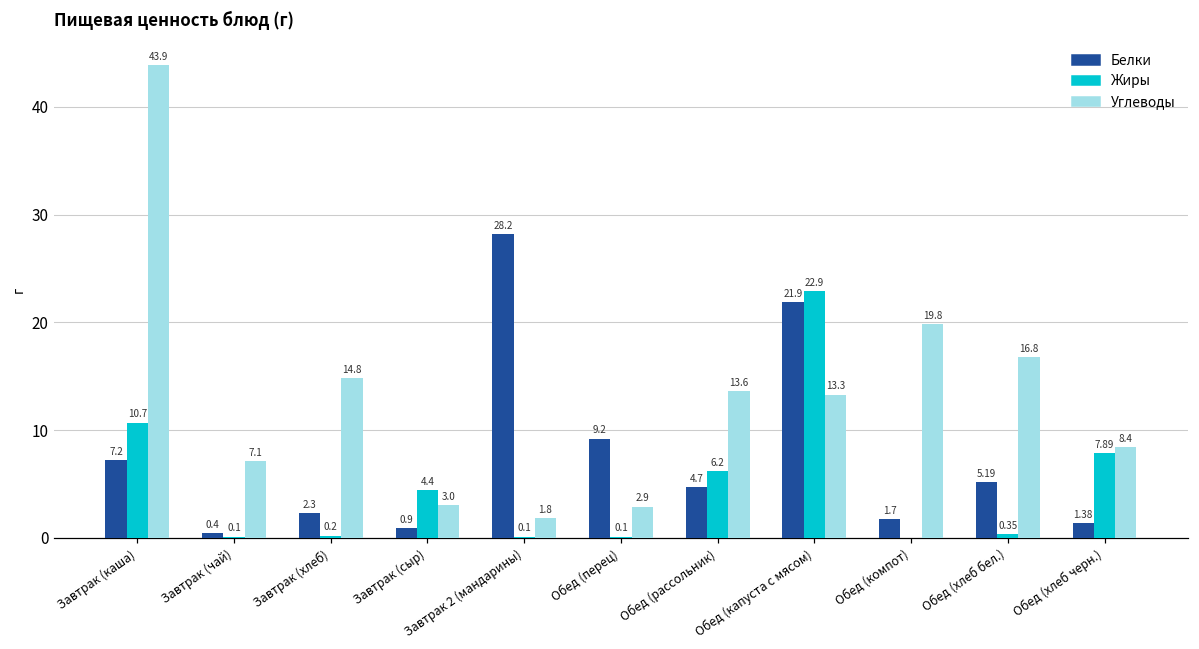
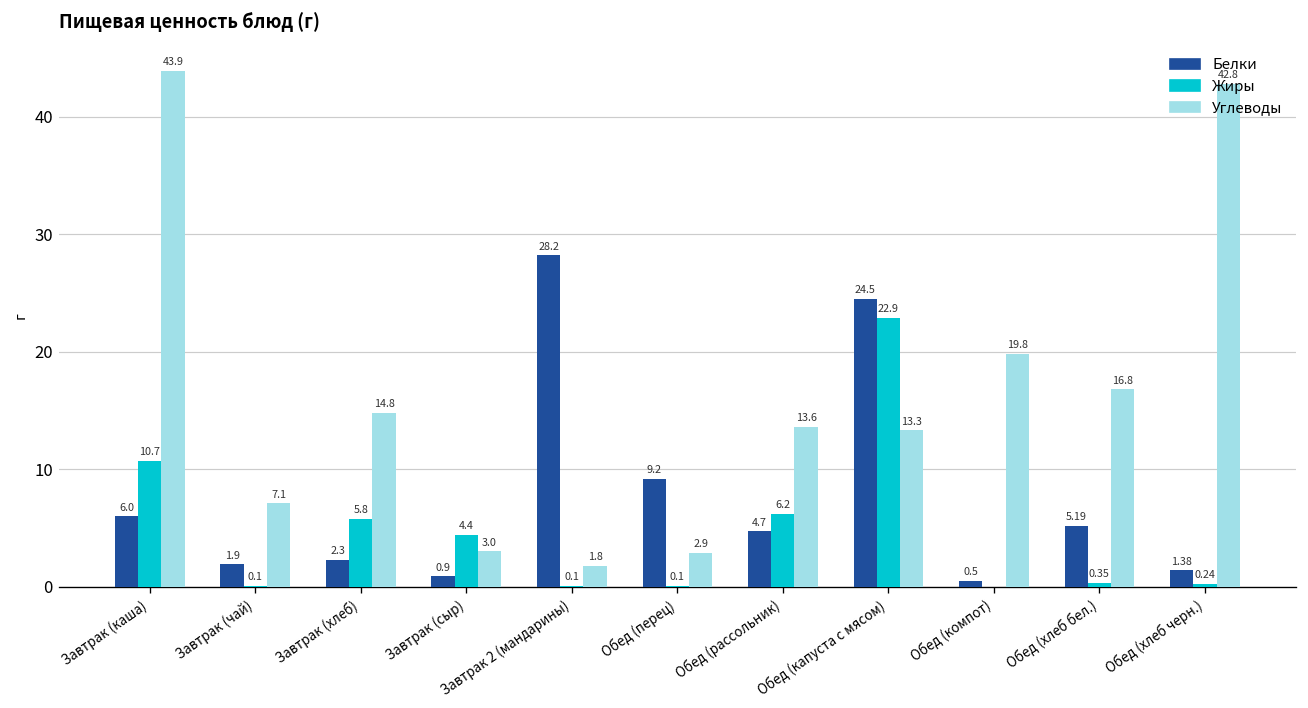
  {
    "Белки": {
-     "Завтрак (каша)": 7.2,
-     "Завтрак (чай)": 0.4,
+     "Завтрак (каша)": 6.0,
+     "Завтрак (чай)": 1.9,
      "Завтрак (хлеб)": 2.3,
      "Завтрак (сыр)": 0.9,
      "Завтрак 2 (мандарины)": 28.2,
      "Обед (перец)": 9.2,
      "Обед (рассольник)": 4.7,
-     "Обед (капуста с мясом)": 21.9,
-     "Обед (компот)": 1.7,
+     "Обед (капуста с мясом)": 24.5,
+     "Обед (компот)": 0.5,
      "Обед (хлеб бел.)": 5.19,
      "Обед (хлеб черн.)": 1.38
    },
    "Жиры": {
      "Завтрак (каша)": 10.7,
      "Завтрак (чай)": 0.1,
-     "Завтрак (хлеб)": 0.2,
+     "Завтрак (хлеб)": 5.8,
      "Завтрак (сыр)": 4.4,
      "Завтрак 2 (мандарины)": 0.1,
      "Обед (перец)": 0.1,
      "Обед (рассольник)": 6.2,
      "Обед (капуста с мясом)": 22.9,
      "Обед (хлеб бел.)": 0.35,
-     "Обед (хлеб черн.)": 7.89
+     "Обед (хлеб черн.)": 0.24
    },
    "Углеводы": {
      "Завтрак (каша)": 43.9,
      "Завтрак (чай)": 7.1,
      "Завтрак (хлеб)": 14.8,
      "Завтрак (сыр)": 3.0,
      "Завтрак 2 (мандарины)": 1.8,
      "Обед (перец)": 2.9,
      "Обед (рассольник)": 13.6,
      "Обед (капуста с мясом)": 13.3,
      "Обед (компот)": 19.8,
      "Обед (хлеб бел.)": 16.8,
-     "Обед (хлеб черн.)": 8.4
+     "Обед (хлеб черн.)": 42.8
    }
  }
